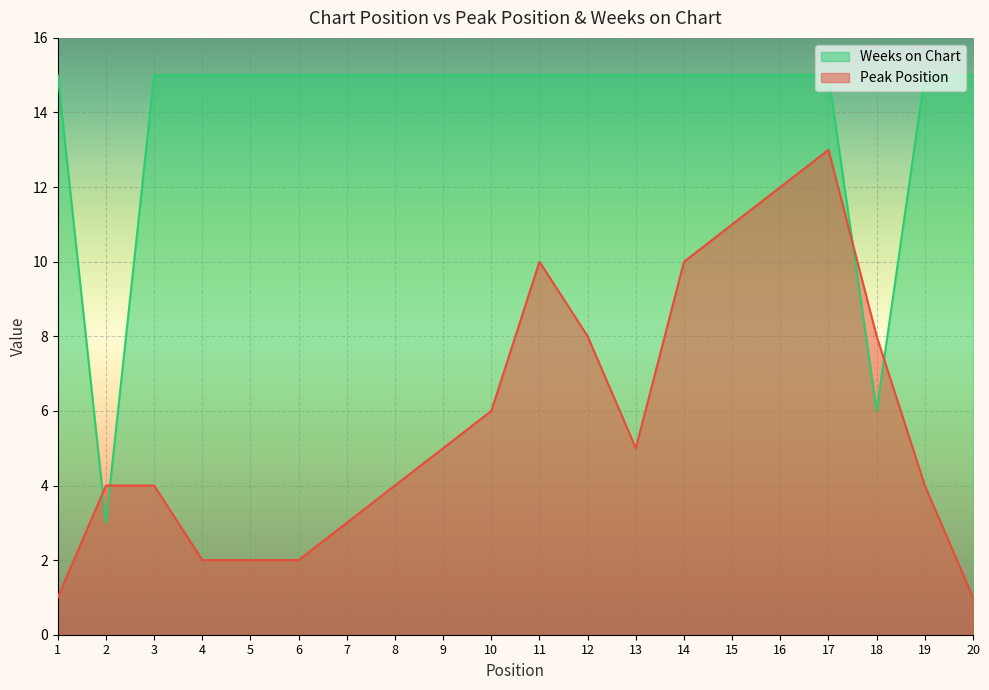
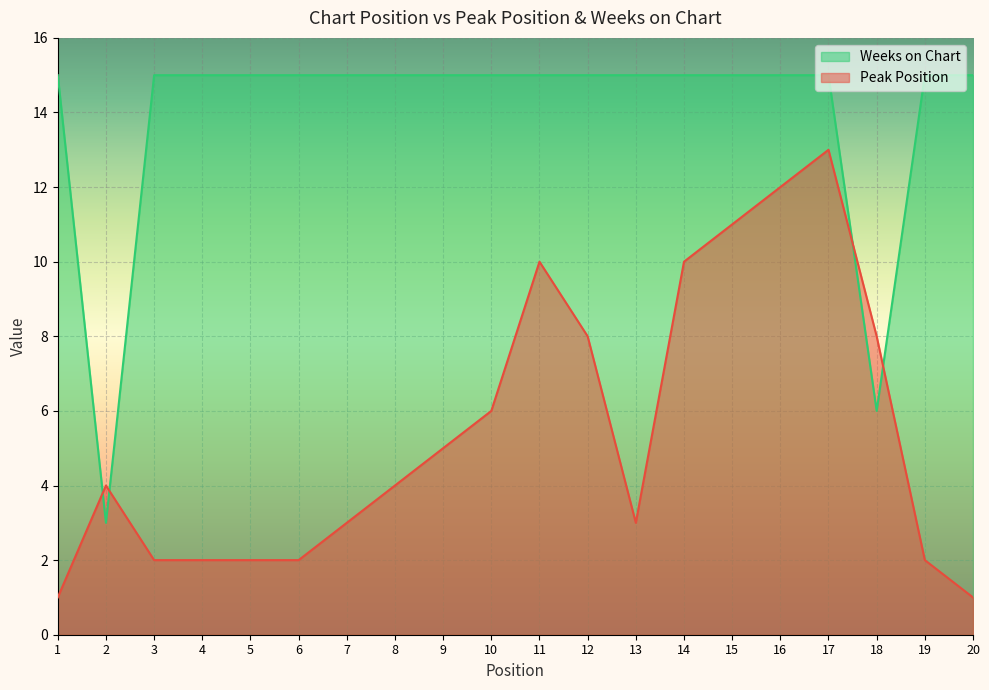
  {
    "Weeks on Chart": {
      "1": 15,
      "2": 3,
      "3": 15,
      "4": 15,
      "5": 15,
      "6": 15,
      "7": 15,
      "8": 15,
      "9": 15,
      "10": 15,
      "11": 15,
      "12": 15,
      "13": 15,
      "14": 15,
      "15": 15,
      "16": 15,
      "18": 6,
      "20": 15
    },
    "Peak Position": {
      "1": 1,
      "2": 4,
-     "3": 4,
+     "3": 2,
      "4": 2,
      "5": 2,
      "6": 2,
      "7": 3,
      "8": 4,
      "9": 5,
      "10": 6,
      "11": 10,
      "12": 8,
-     "13": 5,
+     "13": 3,
      "14": 10,
      "15": 11,
      "16": 12,
      "17": 13,
      "18": 8,
-     "19": 4,
+     "19": 2,
      "20": 1
    }
  }
